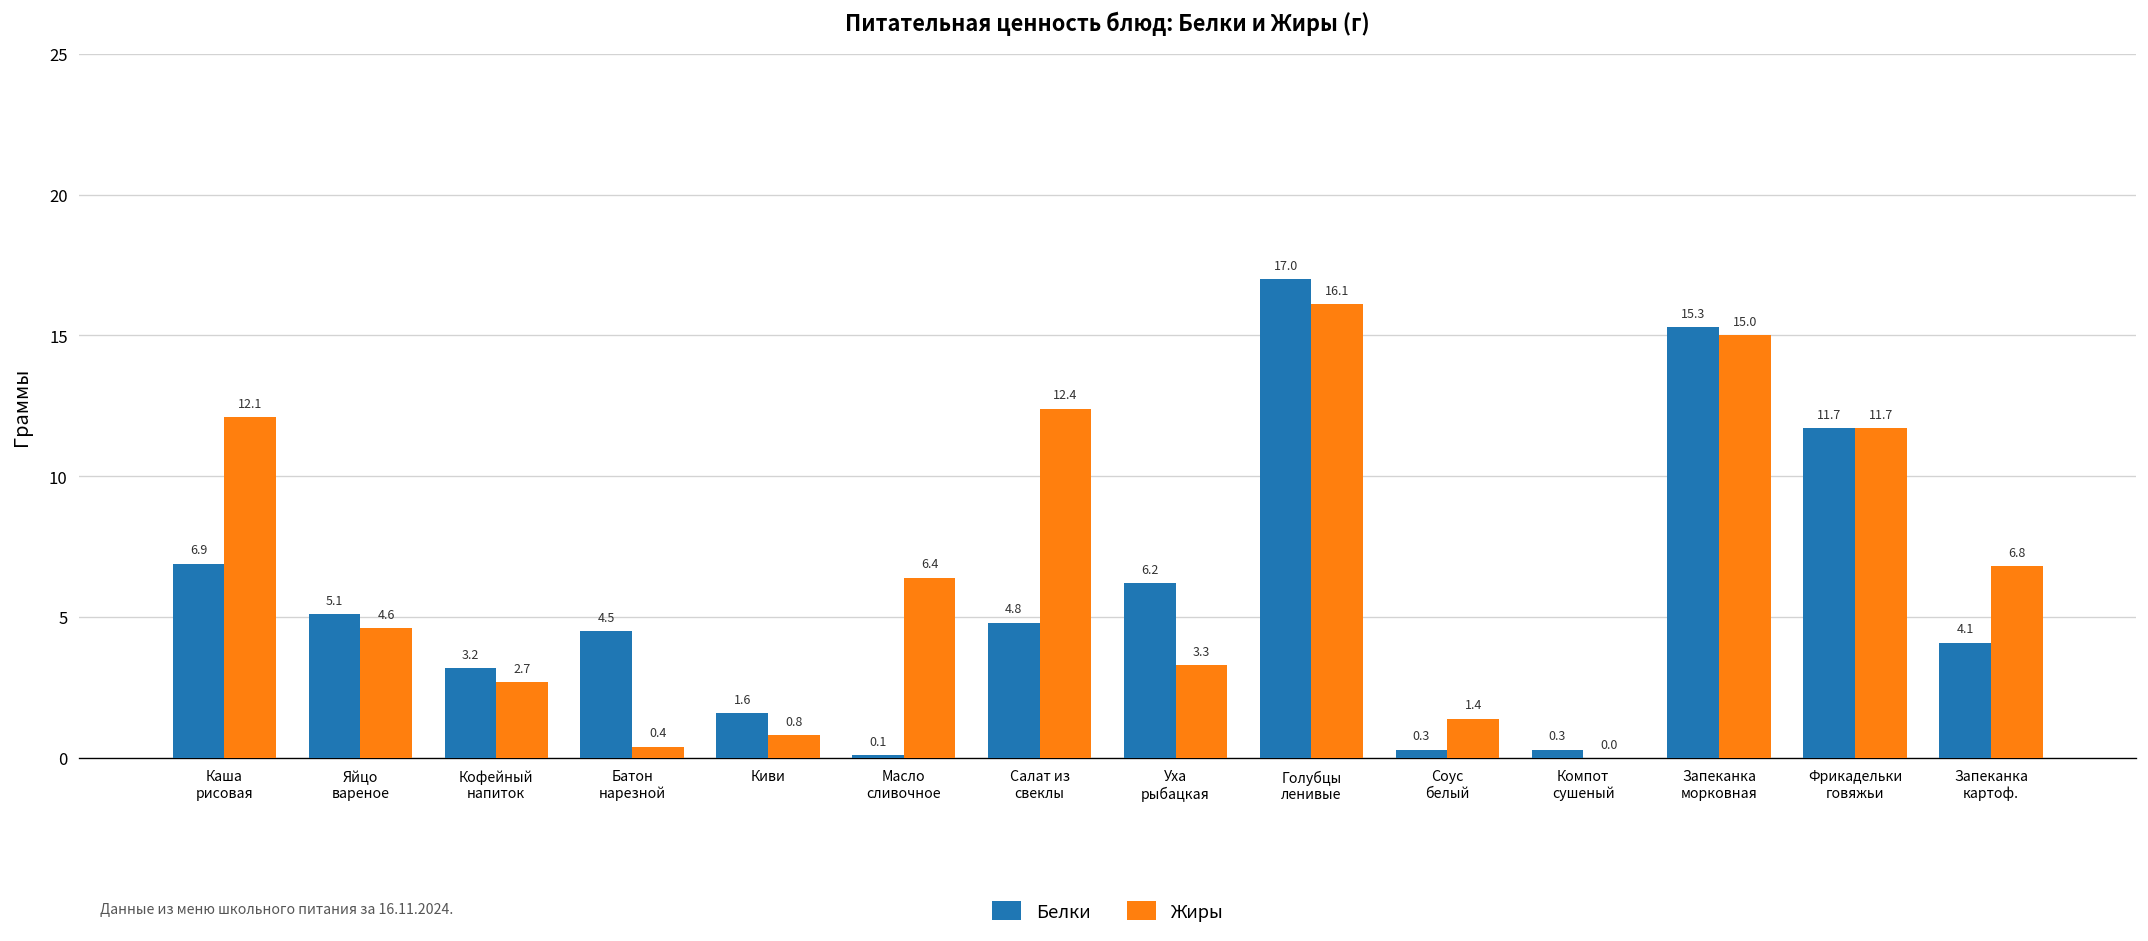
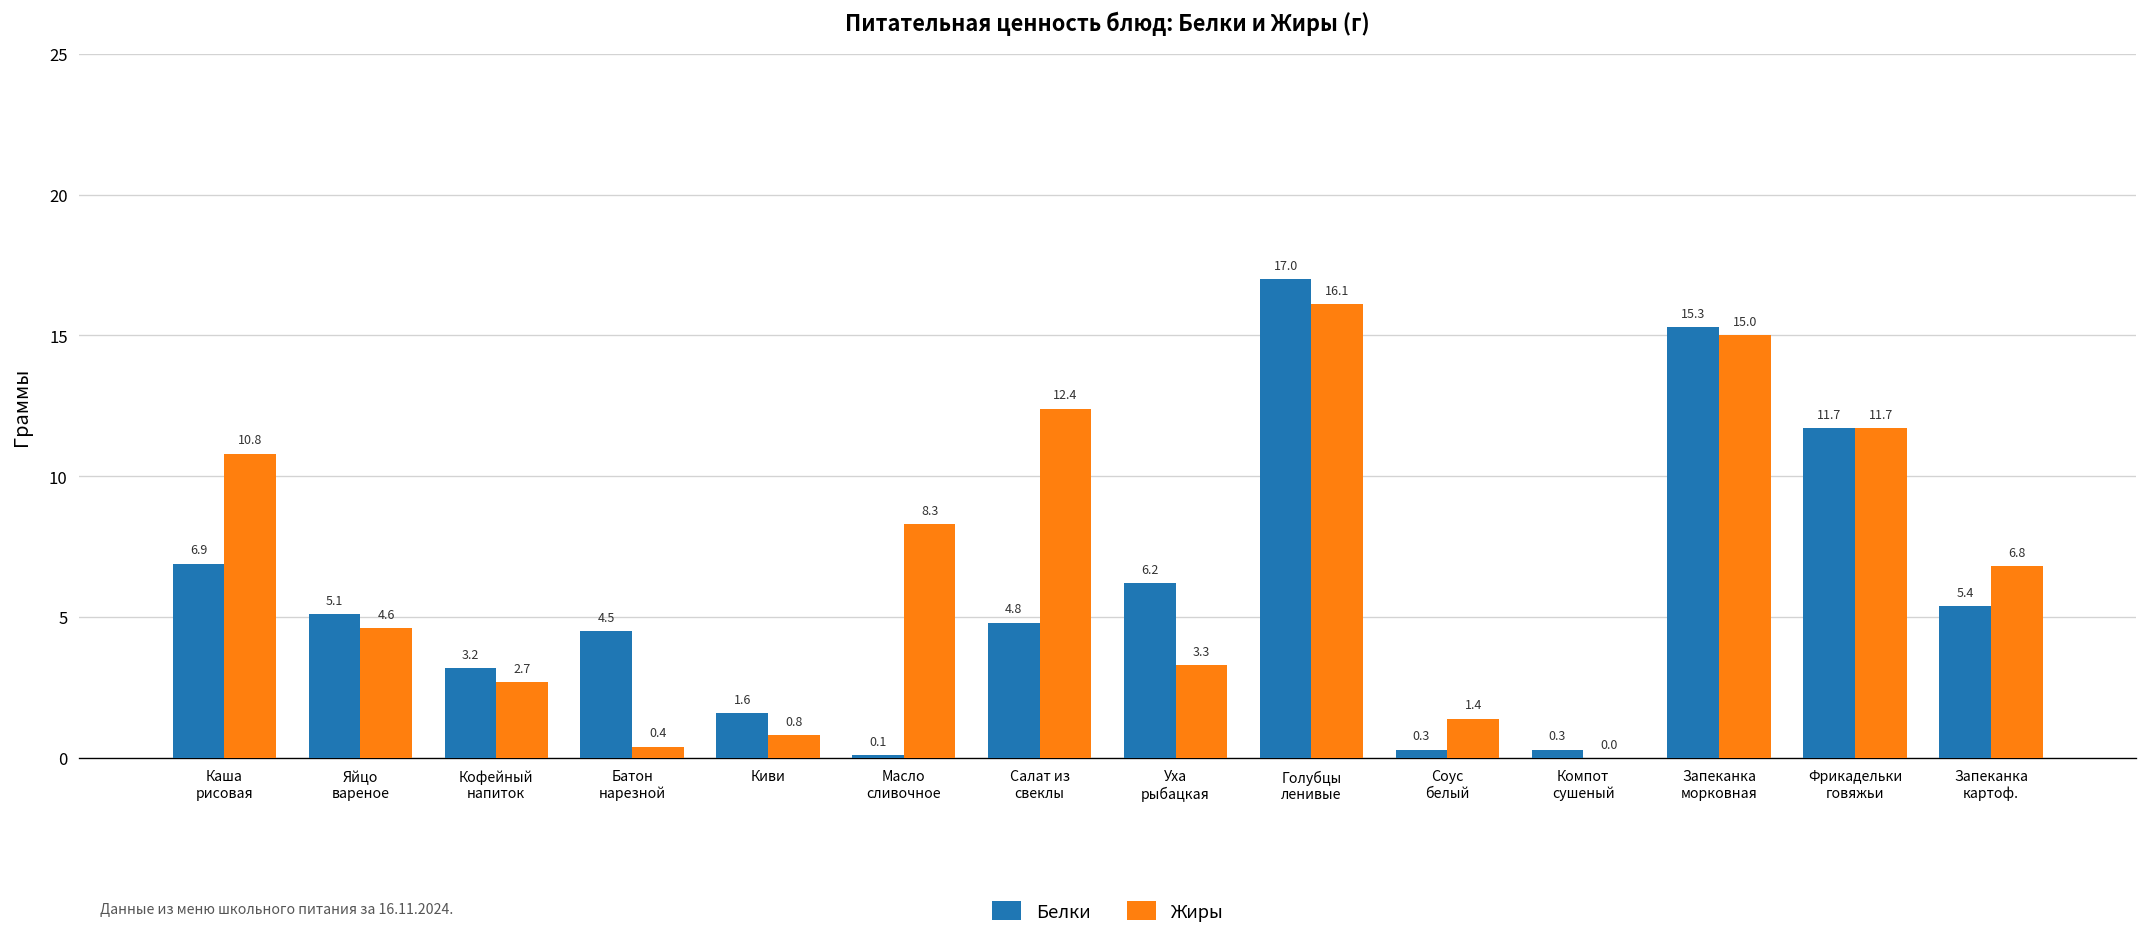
  {
    "Белки": {
      "Каша рисовая": 6.9,
      "Яйцо вареное": 5.1,
      "Кофейный напиток": 3.2,
      "Батон нарезной": 4.5,
      "Киви": 1.6,
      "Масло сливочное": 0.1,
      "Салат из свеклы": 4.8,
      "Уха рыбацкая": 6.2,
      "Голубцы ленивые": 17.0,
      "Соус белый": 0.3,
      "Компот сушеный": 0.3,
      "Запеканка морковная": 15.3,
      "Фрикадельки говяжьи": 11.7,
-     "Запеканка картоф.": 4.1
+     "Запеканка картоф.": 5.4
    },
    "Жиры": {
-     "Каша рисовая": 12.1,
+     "Каша рисовая": 10.8,
      "Яйцо вареное": 4.6,
      "Кофейный напиток": 2.7,
      "Батон нарезной": 0.4,
      "Киви": 0.8,
-     "Масло сливочное": 6.4,
+     "Масло сливочное": 8.3,
      "Салат из свеклы": 12.4,
      "Уха рыбацкая": 3.3,
      "Голубцы ленивые": 16.1,
      "Соус белый": 1.4,
      "Компот сушеный": 0.0,
      "Запеканка морковная": 15.0,
      "Фрикадельки говяжьи": 11.7,
      "Запеканка картоф.": 6.8
    }
  }
